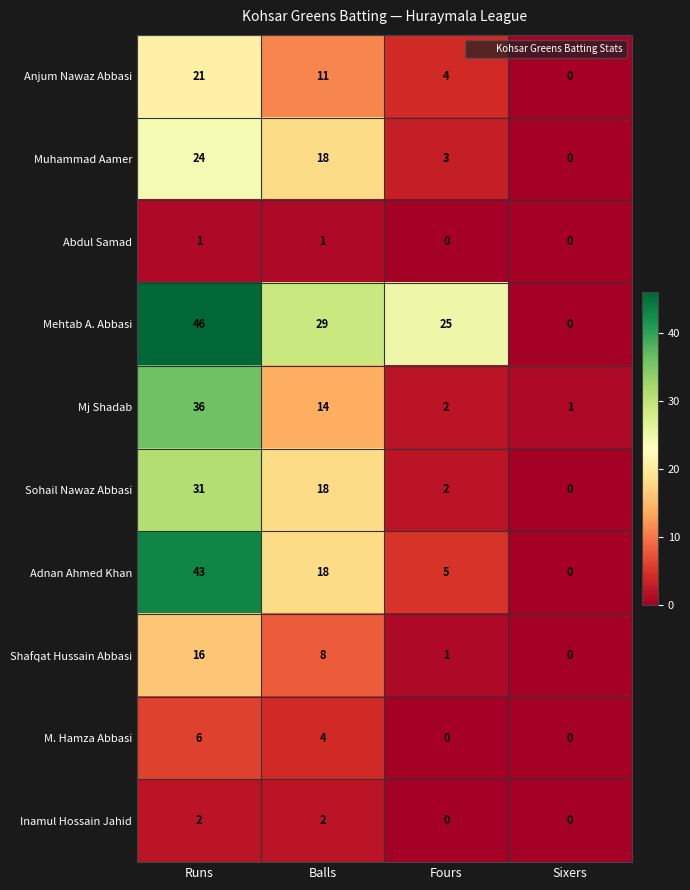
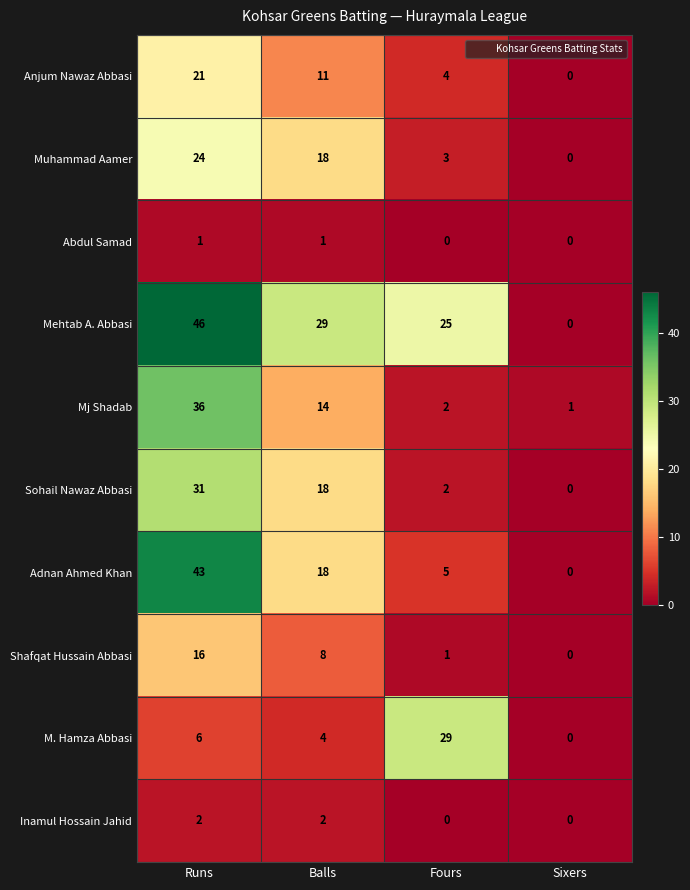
  {
    "Anjum Nawaz Abbasi": {
      "Runs": 21,
      "Balls": 11,
      "Fours": 4,
      "Sixers": 0
    },
    "Muhammad Aamer": {
      "Runs": 24,
      "Balls": 18,
      "Fours": 3,
      "Sixers": 0
    },
    "Abdul Samad": {
      "Runs": 1,
      "Balls": 1,
      "Fours": 0,
      "Sixers": 0
    },
    "Mehtab A. Abbasi": {
      "Runs": 46,
      "Balls": 29,
      "Fours": 25,
      "Sixers": 0
    },
    "Mj Shadab": {
      "Runs": 36,
      "Balls": 14,
      "Fours": 2,
      "Sixers": 1
    },
    "Sohail Nawaz Abbasi": {
      "Runs": 31,
      "Balls": 18,
      "Fours": 2,
      "Sixers": 0
    },
    "Adnan Ahmed Khan": {
      "Runs": 43,
      "Balls": 18,
      "Fours": 5,
      "Sixers": 0
    },
    "Shafqat Hussain Abbasi": {
      "Runs": 16,
      "Balls": 8,
      "Fours": 1,
      "Sixers": 0
    },
    "M. Hamza Abbasi": {
      "Runs": 6,
      "Balls": 4,
-     "Fours": 0,
+     "Fours": 29,
      "Sixers": 0
    },
    "Inamul Hossain Jahid": {
      "Runs": 2,
      "Balls": 2,
      "Fours": 0,
      "Sixers": 0
    }
  }
